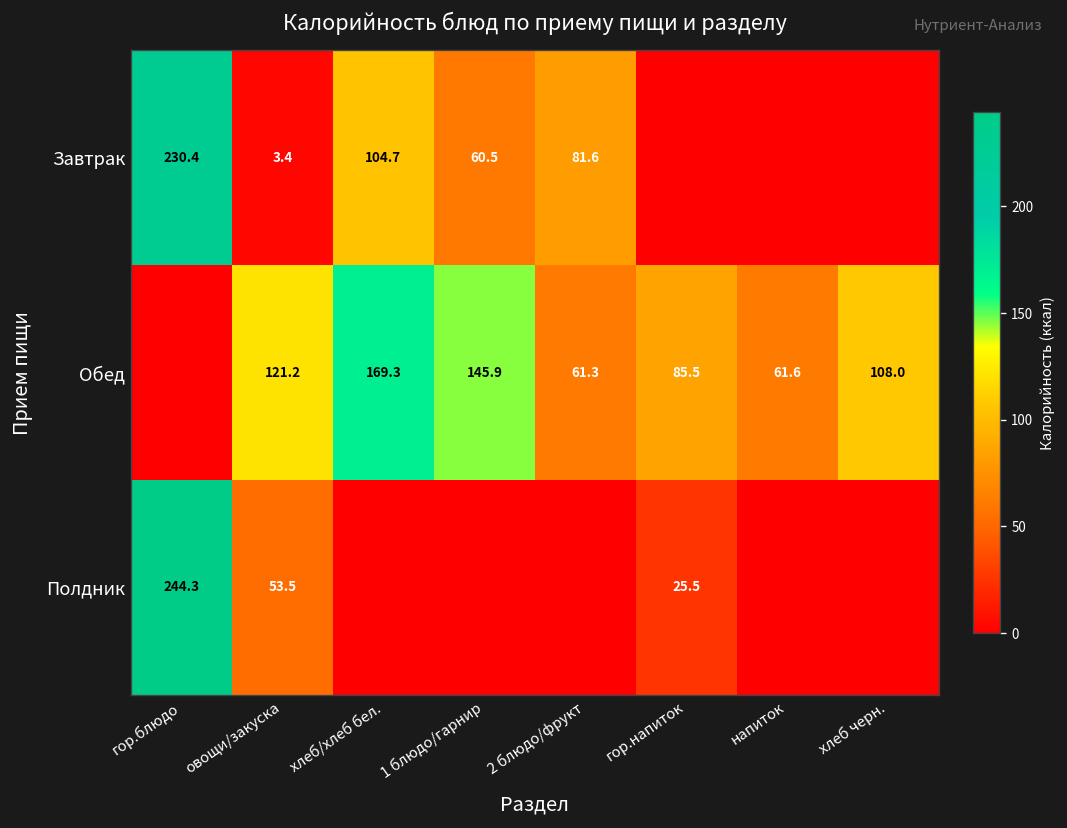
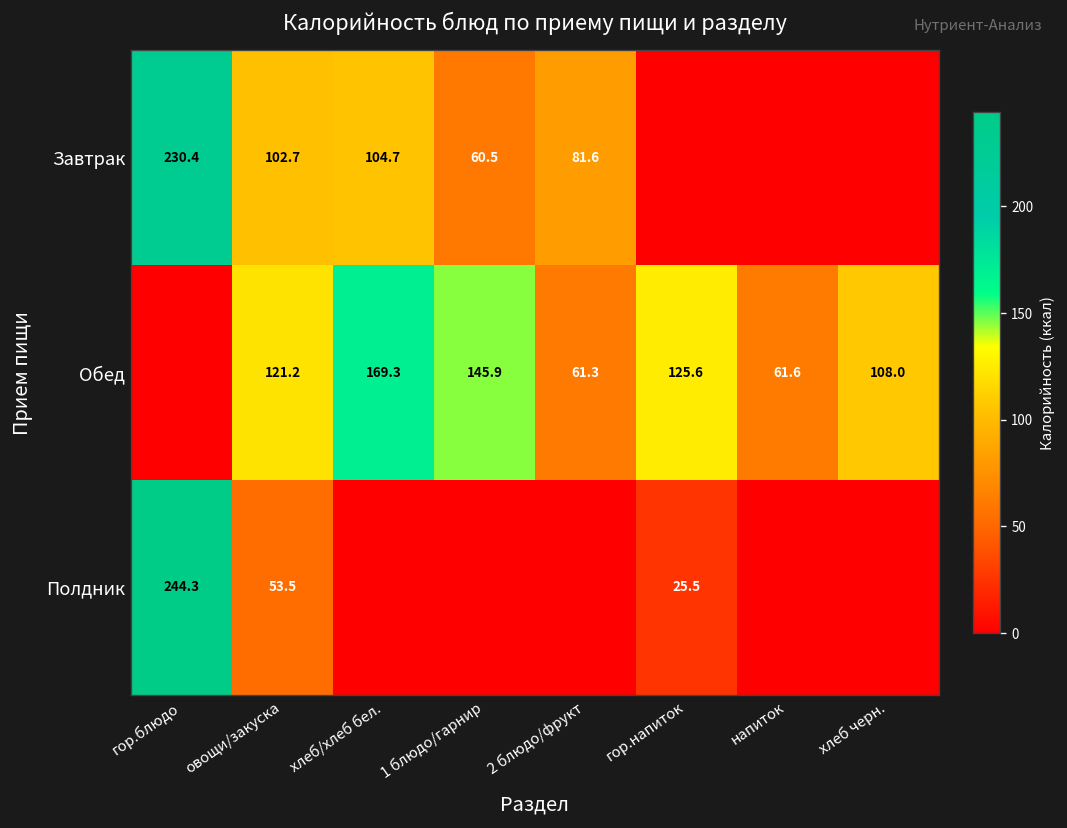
  {
    "Завтрак": {
      "гор.блюдо": 230.4,
-     "овощи/закуска": 3.4,
+     "овощи/закуска": 102.7,
      "хлеб/хлеб бел.": 104.7,
      "1 блюдо/гарнир": 60.5,
      "2 блюдо/фрукт": 81.6
    },
    "Обед": {
      "овощи/закуска": 121.2,
      "хлеб/хлеб бел.": 169.3,
      "1 блюдо/гарнир": 145.9,
      "2 блюдо/фрукт": 61.3,
-     "гор.напиток": 85.5,
+     "гор.напиток": 125.6,
      "напиток": 61.6,
      "хлеб черн.": 108.0
    },
    "Полдник": {
      "гор.блюдо": 244.3,
      "овощи/закуска": 53.5,
      "гор.напиток": 25.5
    }
  }
